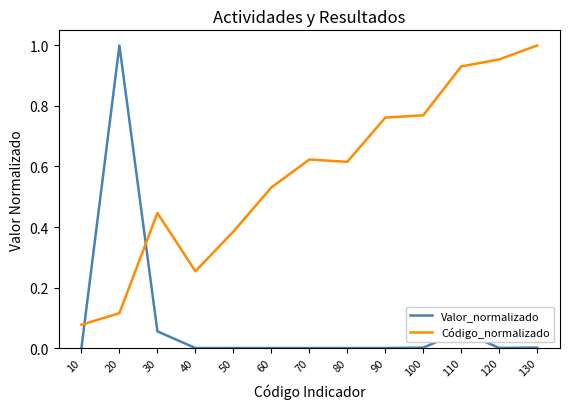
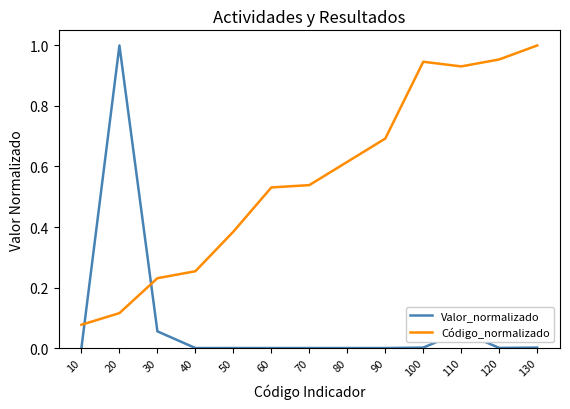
  {
    "Valor_normalizado": {
      "10": 0.00,
      "20": 1.00,
      "30": 0.06,
      "40": 0.00,
      "50": 0.00,
      "60": 0.00,
      "70": 0.00,
      "80": 0.00,
      "90": 0.00,
      "100": 0.00,
      "120": 0.00,
      "130": 0.00
    },
    "Código_normalizado": {
      "10": 0.08,
      "20": 0.12,
-     "30": 0.45,
+     "30": 0.23,
      "40": 0.25,
      "50": 0.38,
      "60": 0.53,
-     "70": 0.62,
+     "70": 0.54,
      "80": 0.62,
-     "90": 0.76,
-     "100": 0.77,
+     "90": 0.69,
+     "100": 0.95,
      "110": 0.93,
      "120": 0.95,
      "130": 1.00
    }
  }
